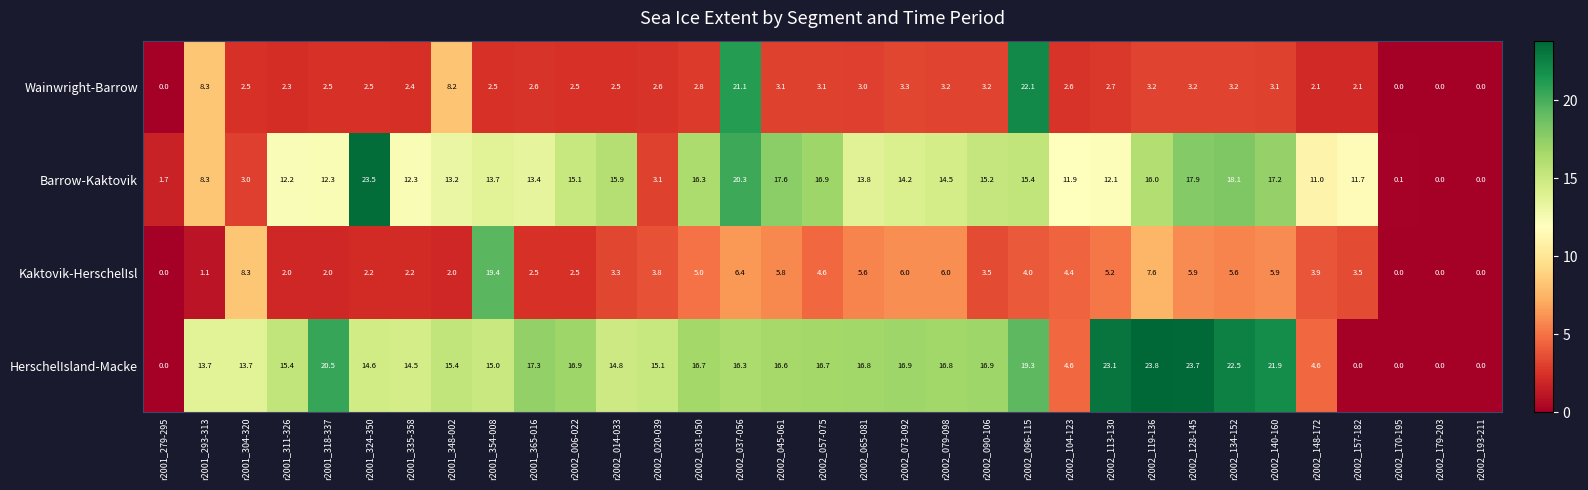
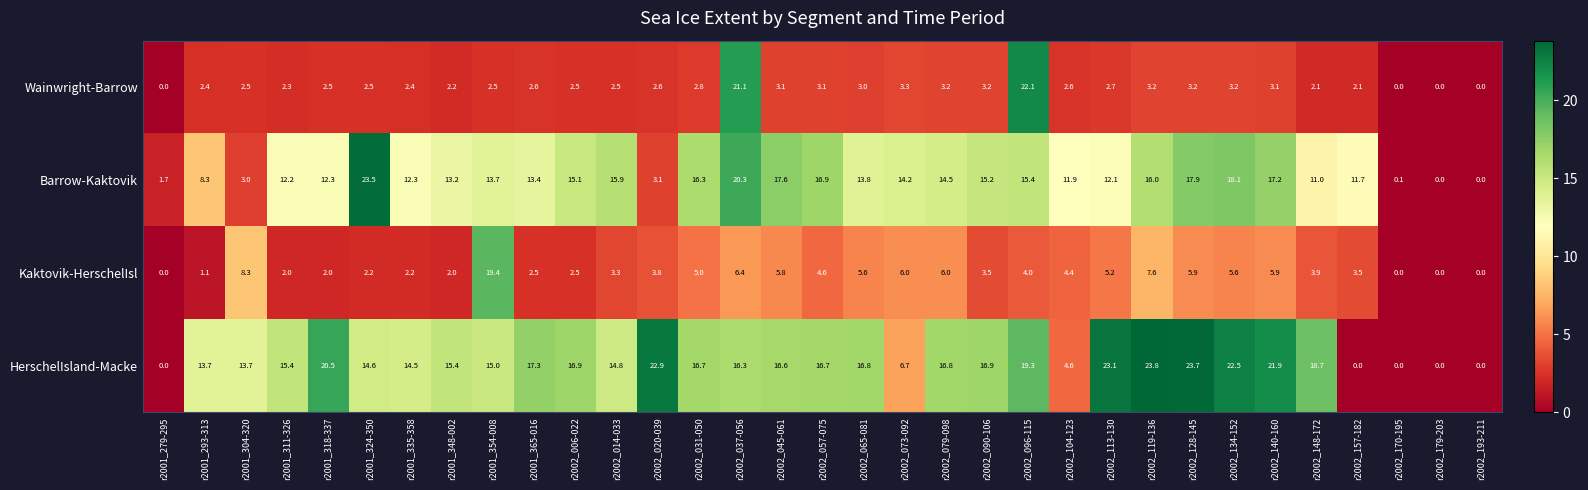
  {
    "Wainwright-Barrow": {
      "r2001_279-295": 0.0,
-     "r2001_293-313": 8.3,
+     "r2001_293-313": 2.4,
      "r2001_304-320": 2.5,
      "r2001_311-326": 2.3,
      "r2001_318-337": 2.5,
      "r2001_324-350": 2.5,
      "r2001_335-358": 2.4,
-     "r2001_348-002": 8.2,
+     "r2001_348-002": 2.2,
      "r2001_354-008": 2.5,
      "r2001_365-016": 2.6,
      "r2002_006-022": 2.5,
      "r2002_014-033": 2.5,
      "r2002_020-039": 2.6,
      "r2002_031-050": 2.8,
      "r2002_037-056": 21.1,
      "r2002_045-061": 3.1,
      "r2002_057-075": 3.1,
      "r2002_065-081": 3.0,
      "r2002_073-092": 3.3,
      "r2002_079-098": 3.2,
      "r2002_090-106": 3.2,
      "r2002_096-115": 22.1,
      "r2002_104-123": 2.6,
      "r2002_113-130": 2.7,
      "r2002_119-136": 3.2,
      "r2002_128-145": 3.2,
      "r2002_134-152": 3.2,
      "r2002_140-160": 3.1,
      "r2002_148-172": 2.1,
      "r2002_157-182": 2.1,
      "r2002_170-195": 0.0,
      "r2002_179-203": 0.0,
      "r2002_193-211": 0.0
    },
    "Barrow-Kaktovik": {
      "r2001_279-295": 1.7,
      "r2001_293-313": 8.3,
      "r2001_304-320": 3.0,
      "r2001_311-326": 12.2,
      "r2001_318-337": 12.3,
      "r2001_324-350": 23.5,
      "r2001_335-358": 12.3,
      "r2001_348-002": 13.2,
      "r2001_354-008": 13.7,
      "r2001_365-016": 13.4,
      "r2002_006-022": 15.1,
      "r2002_014-033": 15.9,
      "r2002_020-039": 3.1,
      "r2002_031-050": 16.3,
      "r2002_037-056": 20.3,
      "r2002_045-061": 17.6,
      "r2002_057-075": 16.9,
      "r2002_065-081": 13.8,
      "r2002_073-092": 14.2,
      "r2002_079-098": 14.5,
      "r2002_090-106": 15.2,
      "r2002_096-115": 15.4,
      "r2002_104-123": 11.9,
      "r2002_113-130": 12.1,
      "r2002_119-136": 16.0,
      "r2002_128-145": 17.9,
      "r2002_134-152": 18.1,
      "r2002_140-160": 17.2,
      "r2002_148-172": 11.0,
      "r2002_157-182": 11.7,
      "r2002_170-195": 0.1,
      "r2002_179-203": 0.0,
      "r2002_193-211": 0.0
    },
    "Kaktovik-HerschelIsl": {
      "r2001_279-295": 0.0,
      "r2001_293-313": 1.1,
      "r2001_304-320": 8.3,
      "r2001_311-326": 2.0,
      "r2001_318-337": 2.0,
      "r2001_324-350": 2.2,
      "r2001_335-358": 2.2,
      "r2001_348-002": 2.0,
      "r2001_354-008": 19.4,
      "r2001_365-016": 2.5,
      "r2002_006-022": 2.5,
      "r2002_014-033": 3.3,
      "r2002_020-039": 3.8,
      "r2002_031-050": 5.0,
      "r2002_037-056": 6.4,
      "r2002_045-061": 5.8,
      "r2002_057-075": 4.6,
      "r2002_065-081": 5.6,
      "r2002_073-092": 6.0,
      "r2002_079-098": 6.0,
      "r2002_090-106": 3.5,
      "r2002_096-115": 4.0,
      "r2002_104-123": 4.4,
      "r2002_113-130": 5.2,
      "r2002_119-136": 7.6,
      "r2002_128-145": 5.9,
      "r2002_134-152": 5.6,
      "r2002_140-160": 5.9,
      "r2002_148-172": 3.9,
      "r2002_157-182": 3.5,
      "r2002_170-195": 0.0,
      "r2002_179-203": 0.0,
      "r2002_193-211": 0.0
    },
    "HerschelIsland-Macke": {
      "r2001_279-295": 0.0,
      "r2001_293-313": 13.7,
      "r2001_304-320": 13.7,
      "r2001_311-326": 15.4,
      "r2001_318-337": 20.5,
      "r2001_324-350": 14.6,
      "r2001_335-358": 14.5,
      "r2001_348-002": 15.4,
      "r2001_354-008": 15.0,
      "r2001_365-016": 17.3,
      "r2002_006-022": 16.9,
      "r2002_014-033": 14.8,
-     "r2002_020-039": 15.1,
+     "r2002_020-039": 22.9,
      "r2002_031-050": 16.7,
      "r2002_037-056": 16.3,
      "r2002_045-061": 16.6,
      "r2002_057-075": 16.7,
      "r2002_065-081": 16.8,
-     "r2002_073-092": 16.9,
+     "r2002_073-092": 6.7,
      "r2002_079-098": 16.8,
      "r2002_090-106": 16.9,
      "r2002_096-115": 19.3,
      "r2002_104-123": 4.6,
      "r2002_113-130": 23.1,
      "r2002_119-136": 23.8,
      "r2002_128-145": 23.7,
      "r2002_134-152": 22.5,
      "r2002_140-160": 21.9,
-     "r2002_148-172": 4.6,
+     "r2002_148-172": 18.7,
      "r2002_157-182": 0.0,
      "r2002_170-195": 0.0,
      "r2002_179-203": 0.0,
      "r2002_193-211": 0.0
    }
  }
